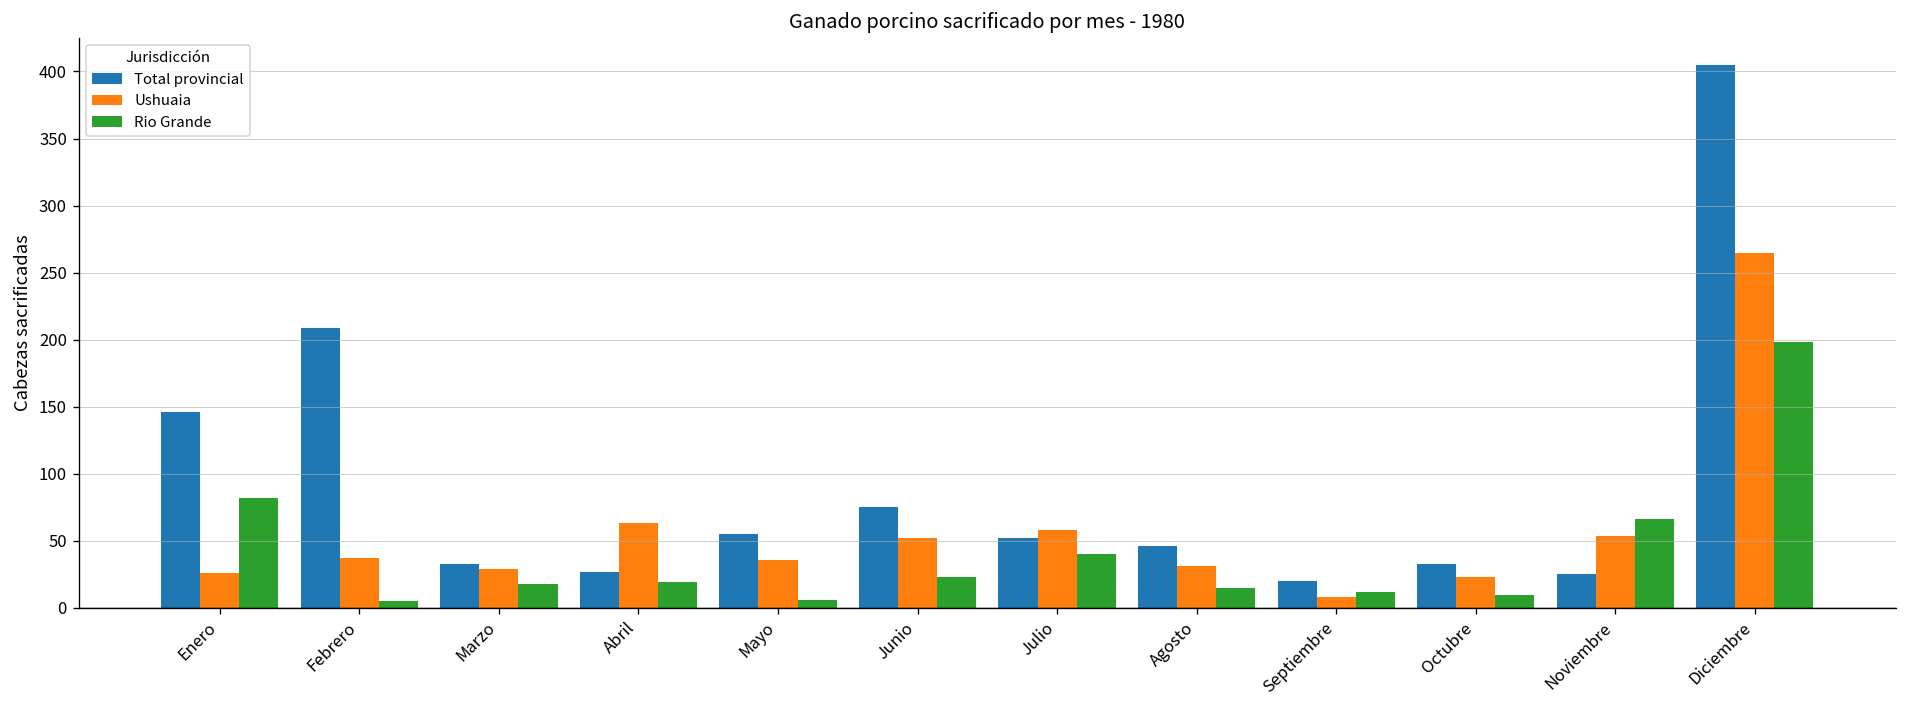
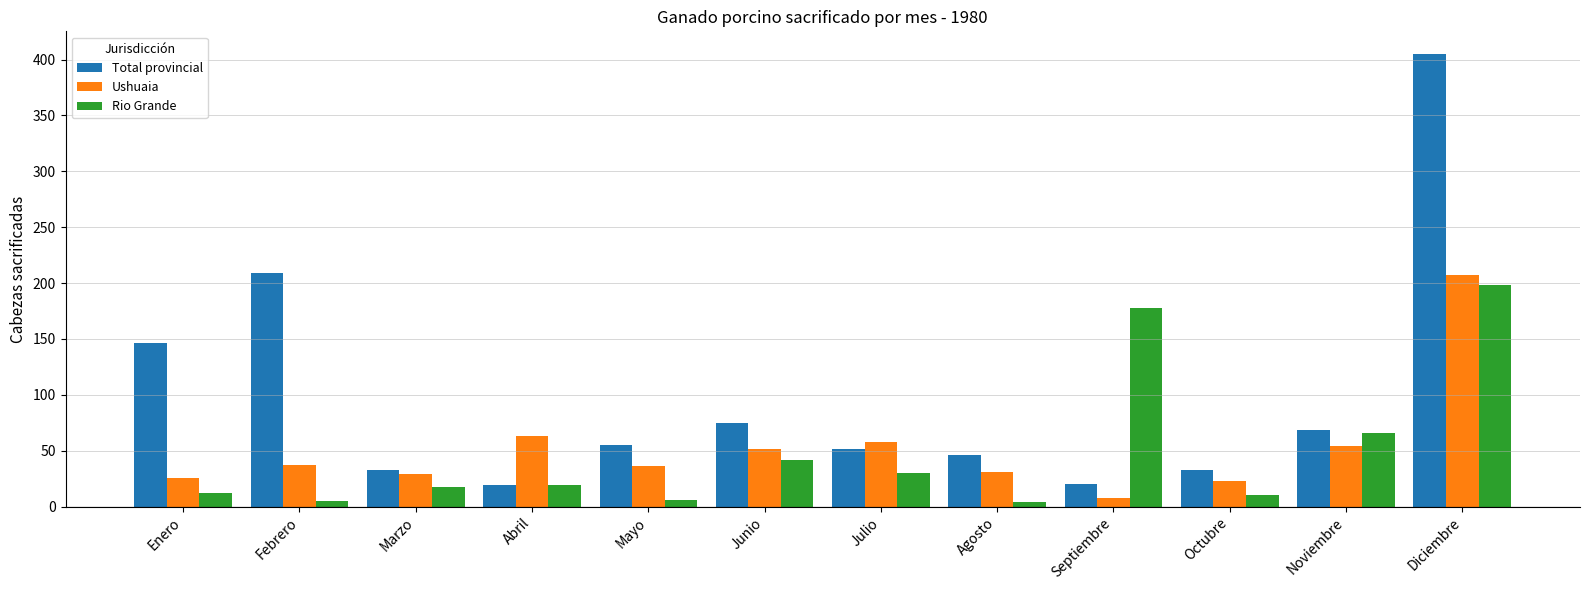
  {
    "Total provincial": {
      "Enero": 146,
      "Febrero": 209,
      "Marzo": 33,
-     "Abril": 27,
+     "Abril": 19,
      "Mayo": 55,
      "Junio": 75,
      "Julio": 52,
      "Agosto": 46,
      "Septiembre": 20,
      "Octubre": 33,
-     "Noviembre": 25,
+     "Noviembre": 69,
      "Diciembre": 405
    },
    "Ushuaia": {
      "Enero": 26,
      "Febrero": 37,
      "Marzo": 29,
      "Abril": 63,
      "Mayo": 36,
      "Junio": 52,
      "Julio": 58,
      "Agosto": 31,
      "Septiembre": 8,
      "Octubre": 23,
      "Noviembre": 54,
-     "Diciembre": 265
+     "Diciembre": 207
    },
    "Rio Grande": {
-     "Enero": 82,
+     "Enero": 12,
      "Febrero": 5,
      "Marzo": 18,
      "Abril": 19,
      "Mayo": 6,
-     "Junio": 23,
-     "Julio": 40,
-     "Agosto": 15,
-     "Septiembre": 12,
+     "Junio": 42,
+     "Julio": 30,
+     "Agosto": 4,
+     "Septiembre": 178,
      "Octubre": 10,
      "Noviembre": 66,
      "Diciembre": 198
    }
  }
